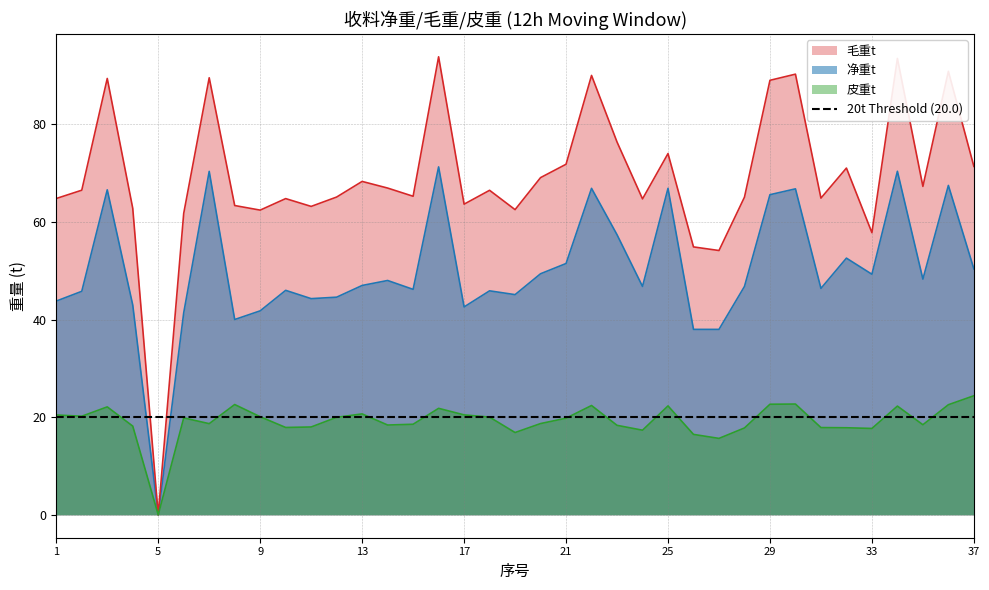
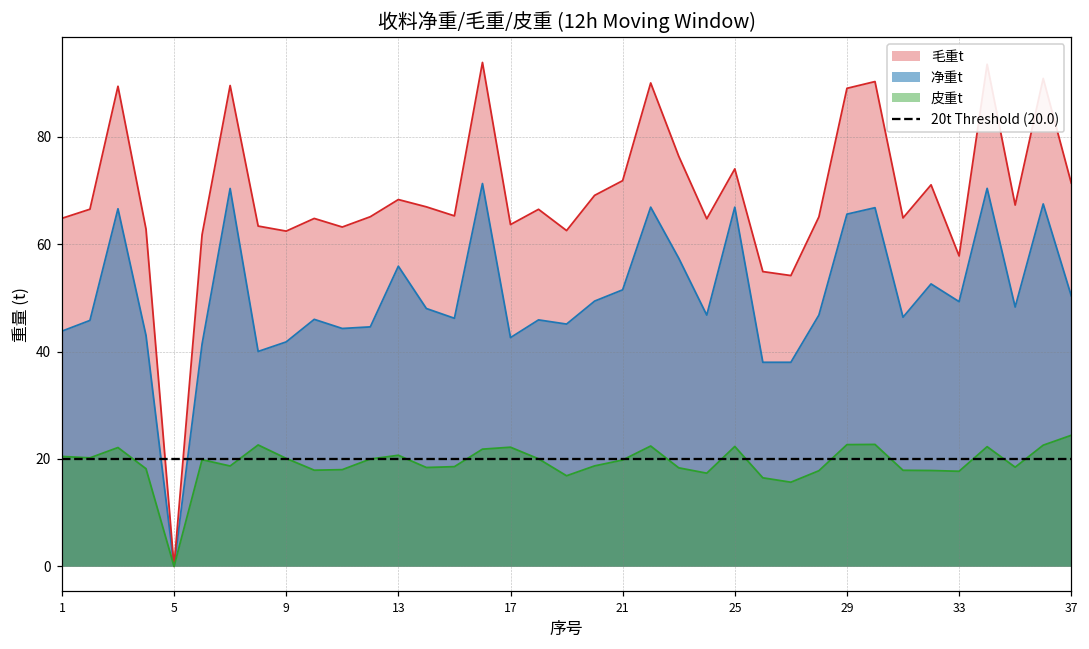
  {
    "毛重t": {
      "1": 65,
      "9": 62,
      "13": 68,
      "17": 64,
      "21": 72,
      "25": 74,
      "29": 89,
      "33": 58,
      "37": 71
    },
    "净重t": {
      "1": 44,
      "9": 42,
-     "13": 47,
+     "13": 56,
      "17": 43,
      "21": 52,
      "25": 67,
      "29": 66,
      "33": 49,
      "37": 50
    },
    "皮重t": {
      "1": 20,
      "9": 20,
      "13": 21,
-     "17": 20,
+     "17": 22,
      "21": 20,
      "25": 22,
      "29": 23,
      "33": 18,
      "37": 24
    }
  }
